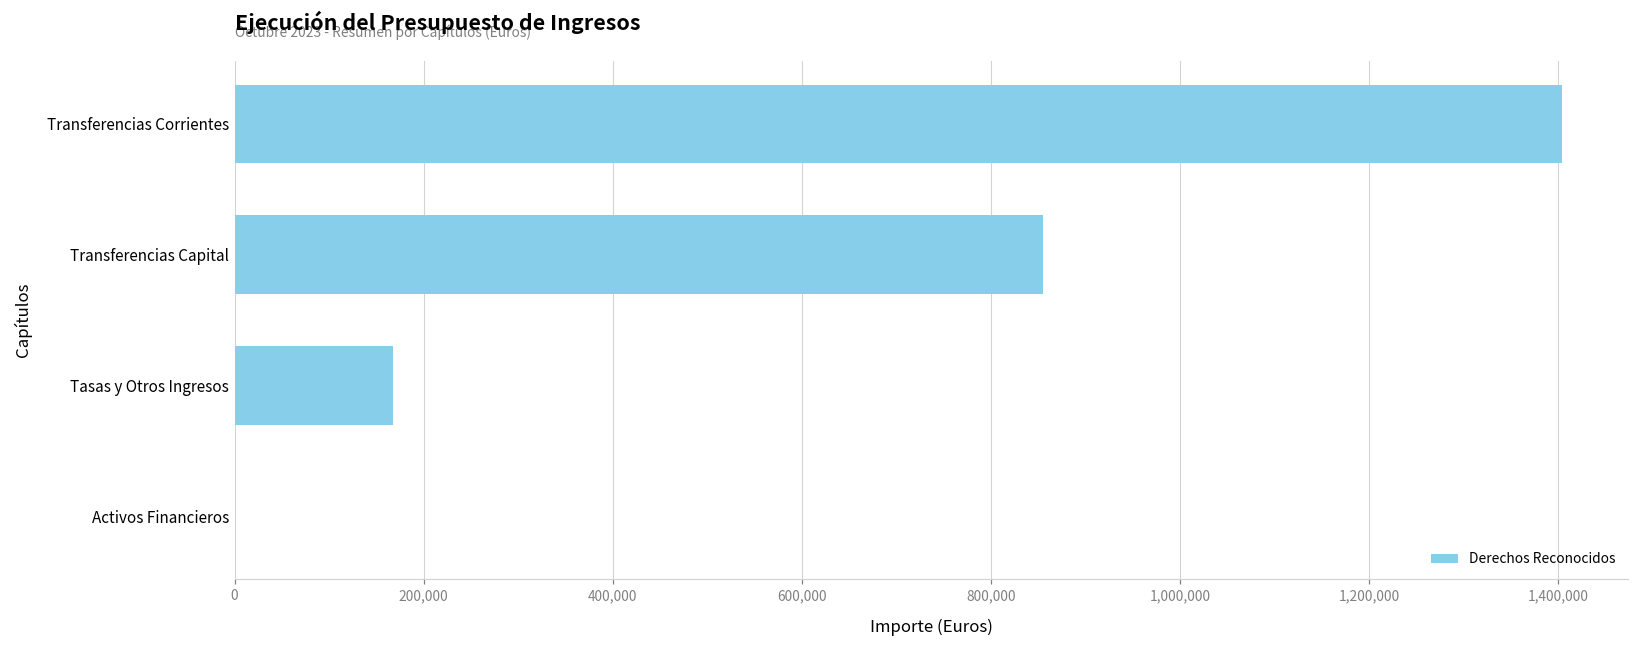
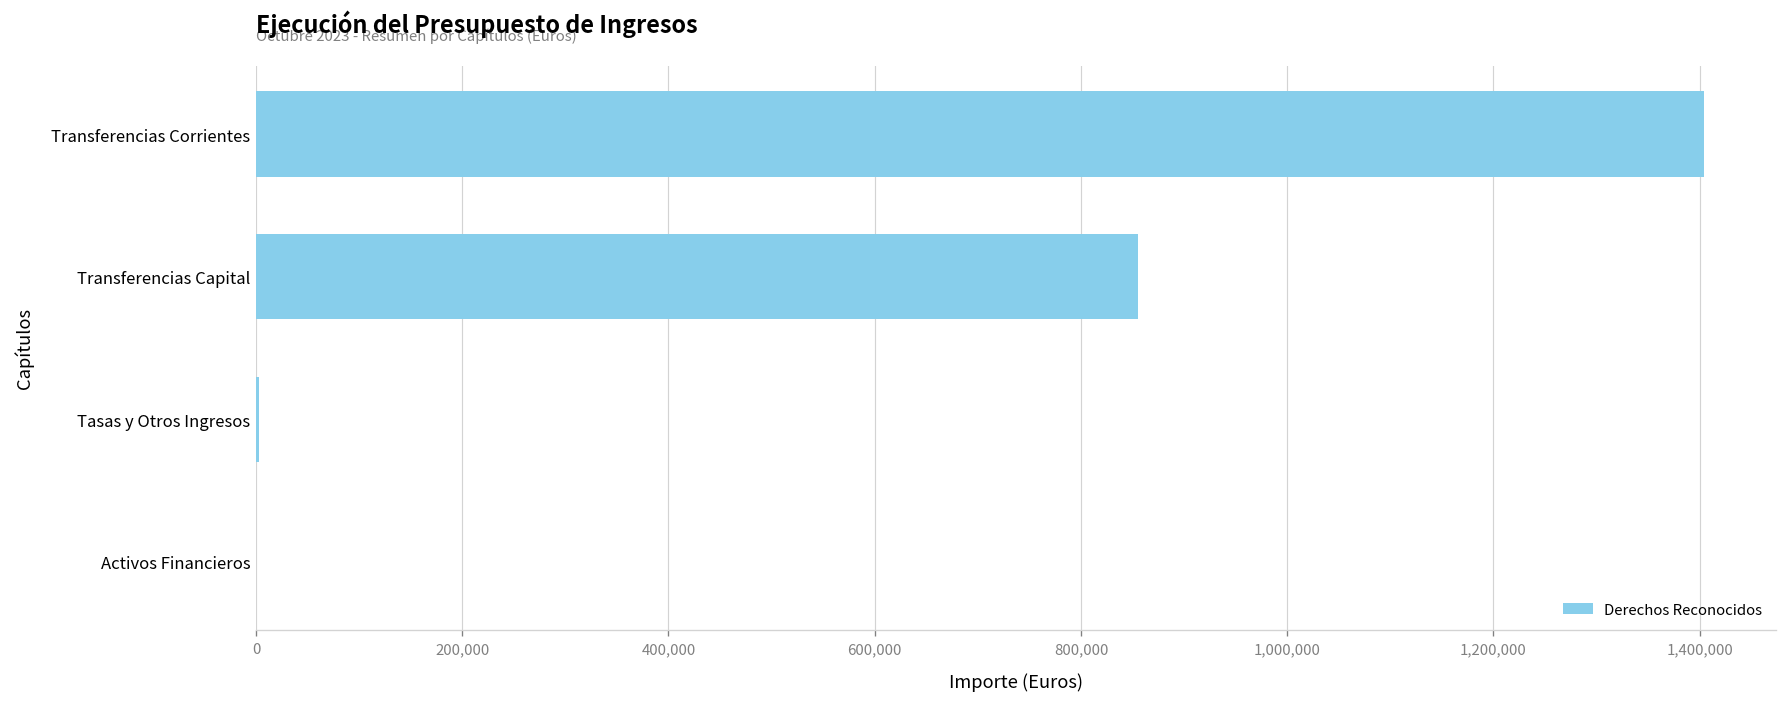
  {
    "Transferencias Corrientes": "1,400,000",
    "Transferencias Capital": "860,000",
-   "Tasas y Otros Ingresos": "170,000"
+   "Tasas y Otros Ingresos": "0"
  }
